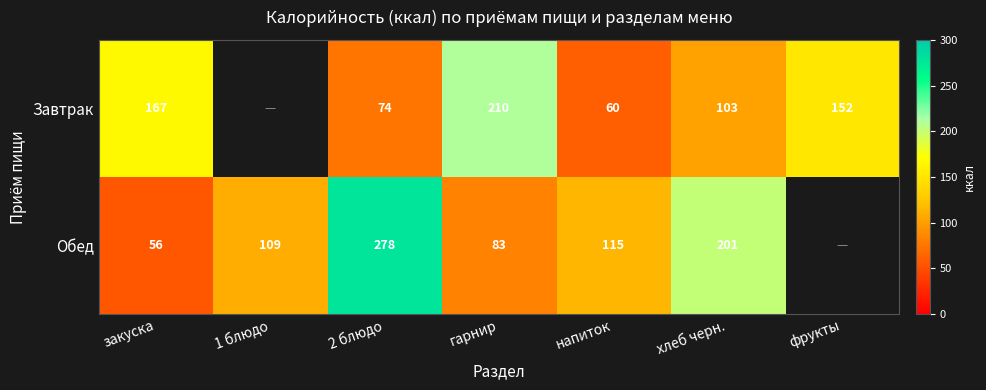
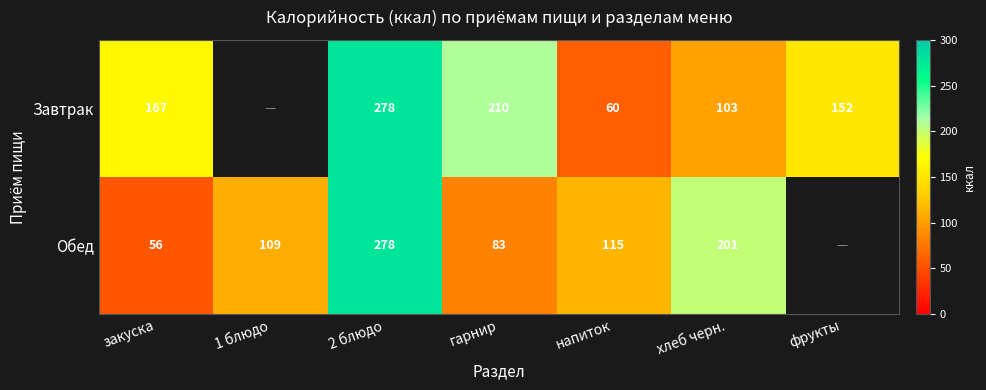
  {
    "Завтрак": {
      "закуска": 167,
-     "2 блюдо": 74,
+     "2 блюдо": 278,
      "гарнир": 210,
      "напиток": 60,
      "хлеб черн.": 103,
      "фрукты": 152
    },
    "Обед": {
      "закуска": 56,
      "1 блюдо": 109,
      "2 блюдо": 278,
      "гарнир": 83,
      "напиток": 115,
      "хлеб черн.": 201
    }
  }
